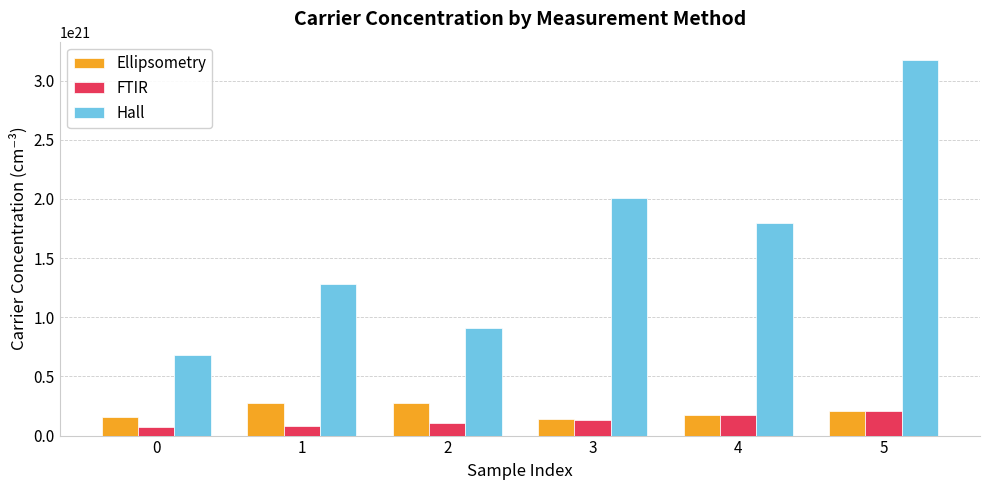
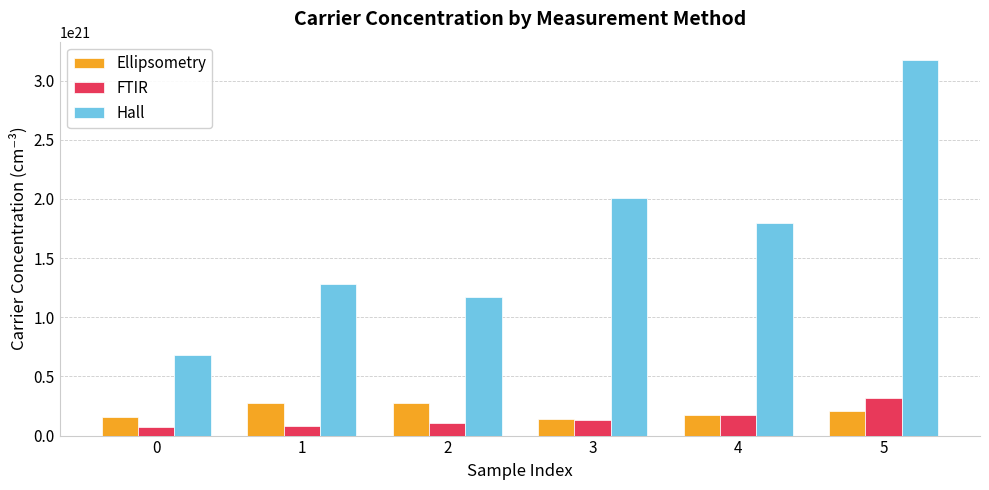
  {
    "Ellipsometry": {
      "0": 160000000000000000000,
      "1": 280000000000000000000,
      "2": 270000000000000000000,
      "3": 140000000000000000000,
      "4": 170000000000000000000,
      "5": 200000000000000000000
    },
    "FTIR": {
      "0": 70000000000000000000,
      "1": 80000000000000000000,
      "2": 110000000000000000000,
      "3": 140000000000000000000,
      "4": 170000000000000000000,
-     "5": 210000000000000000000
+     "5": 310000000000000000000
    },
    "Hall": {
      "0": 680000000000000000000,
      "1": 1280000000000000000000,
-     "2": 910000000000000000000,
+     "2": 1170000000000000000000,
      "3": 2010000000000000000000,
      "4": 1800000000000000000000,
      "5": 3170000000000000000000
    }
  }
